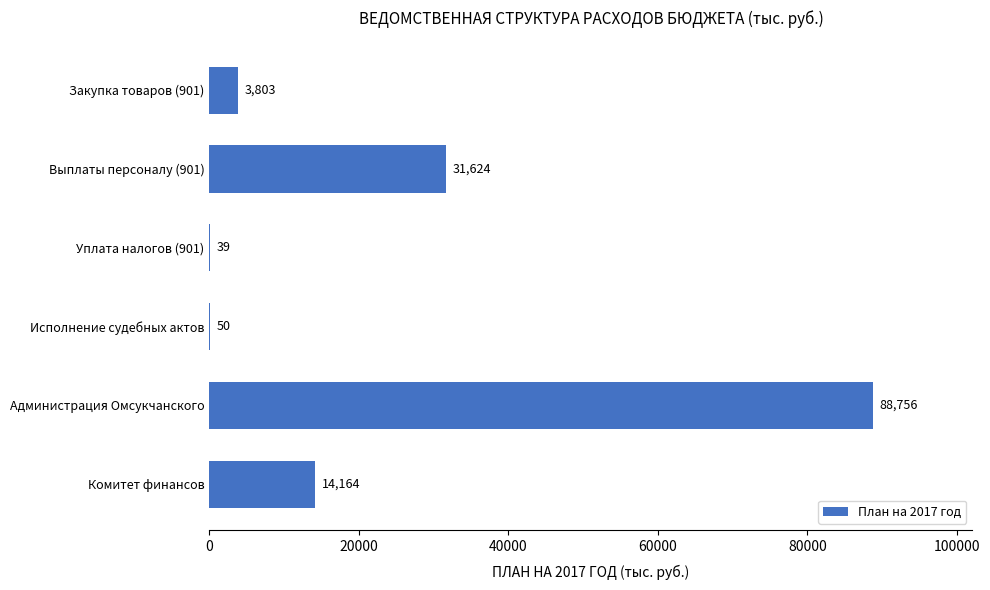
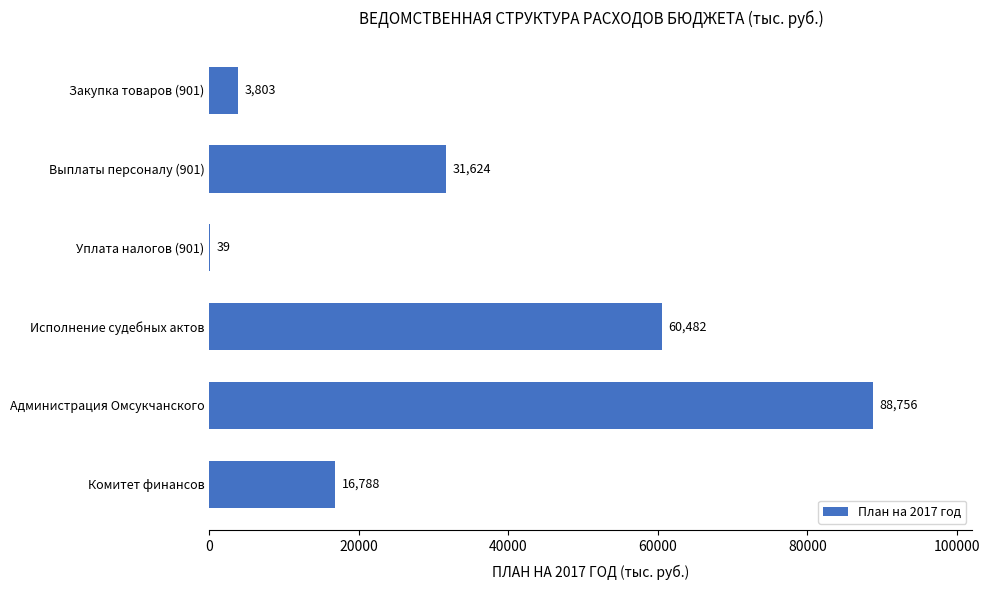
  {
    "Закупка товаров (901)": "3,803",
    "Выплаты персоналу (901)": "31,624",
    "Уплата налогов (901)": "39",
-   "Исполнение судебных актов": "50",
+   "Исполнение судебных актов": "60,482",
    "Администрация Омсукчанского": "88,756",
-   "Комитет финансов": "14,164"
+   "Комитет финансов": "16,788"
  }
